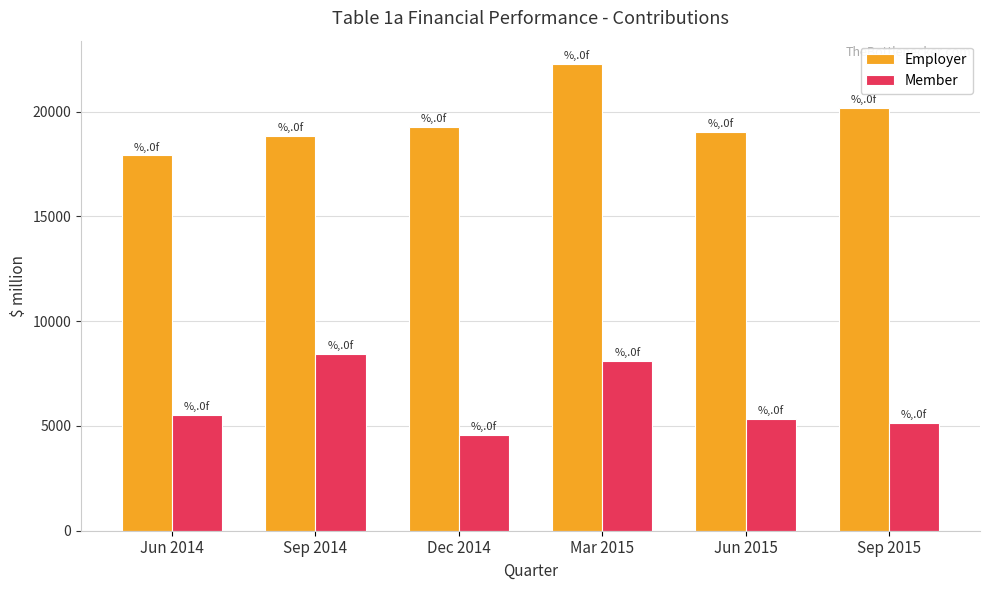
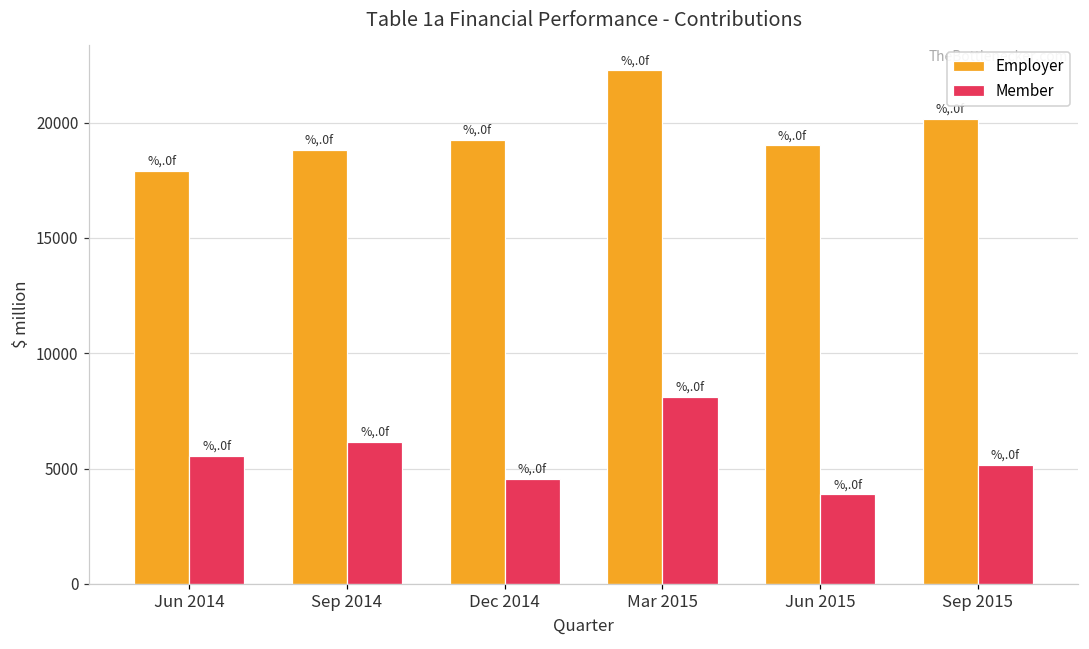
  {
    "Member": {
-     "Sep 2014": 8400,
-     "Jun 2015": 5300
+     "Sep 2014": 6100,
+     "Jun 2015": 3900
    }
  }
